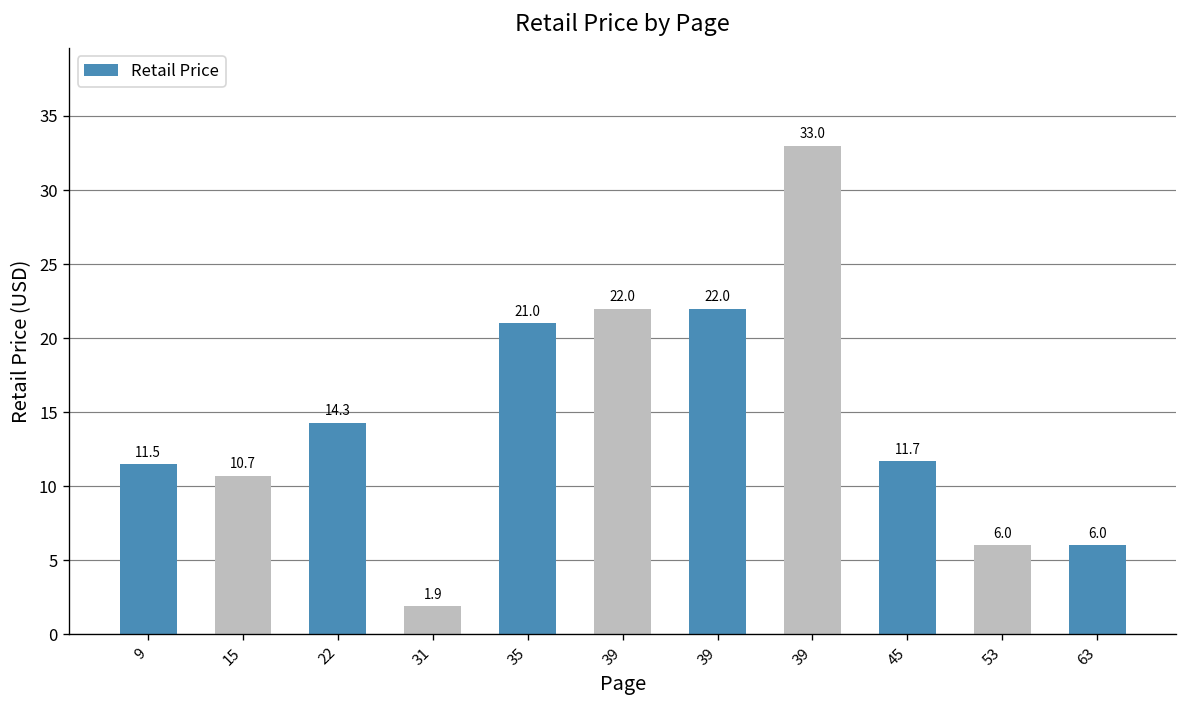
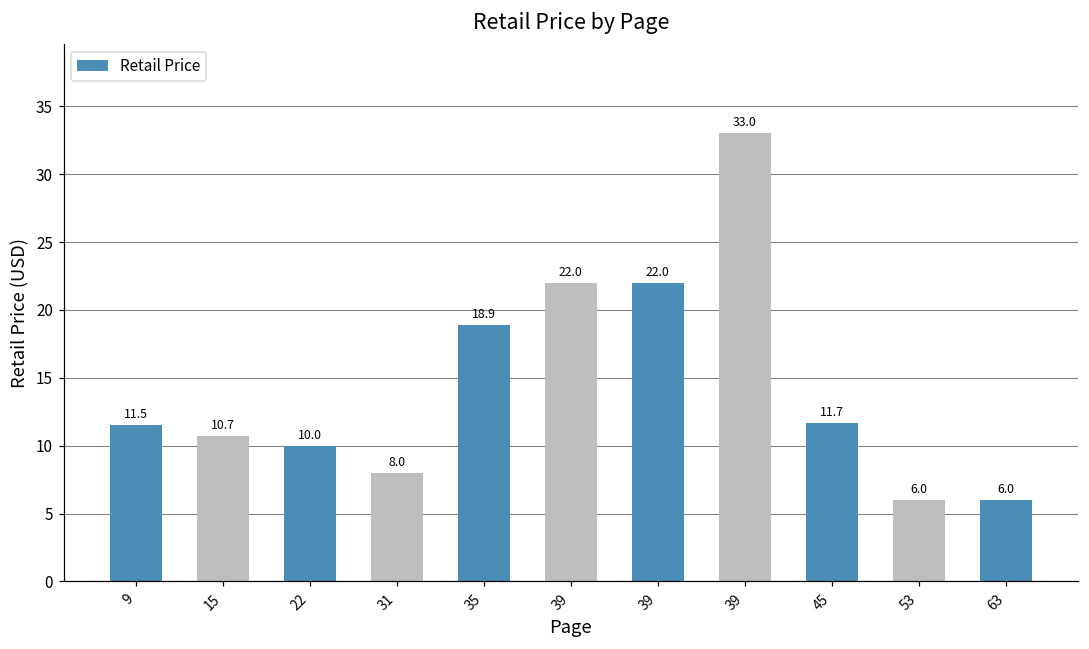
  {
    "9": 11.5,
    "15": 10.7,
-   "22": 14.3,
-   "31": 1.9,
-   "35": 21.0,
+   "22": 10.0,
+   "31": 8.0,
+   "35": 18.9,
    "45": 11.7,
    "53": 6.0,
    "63": 6.0
  }
